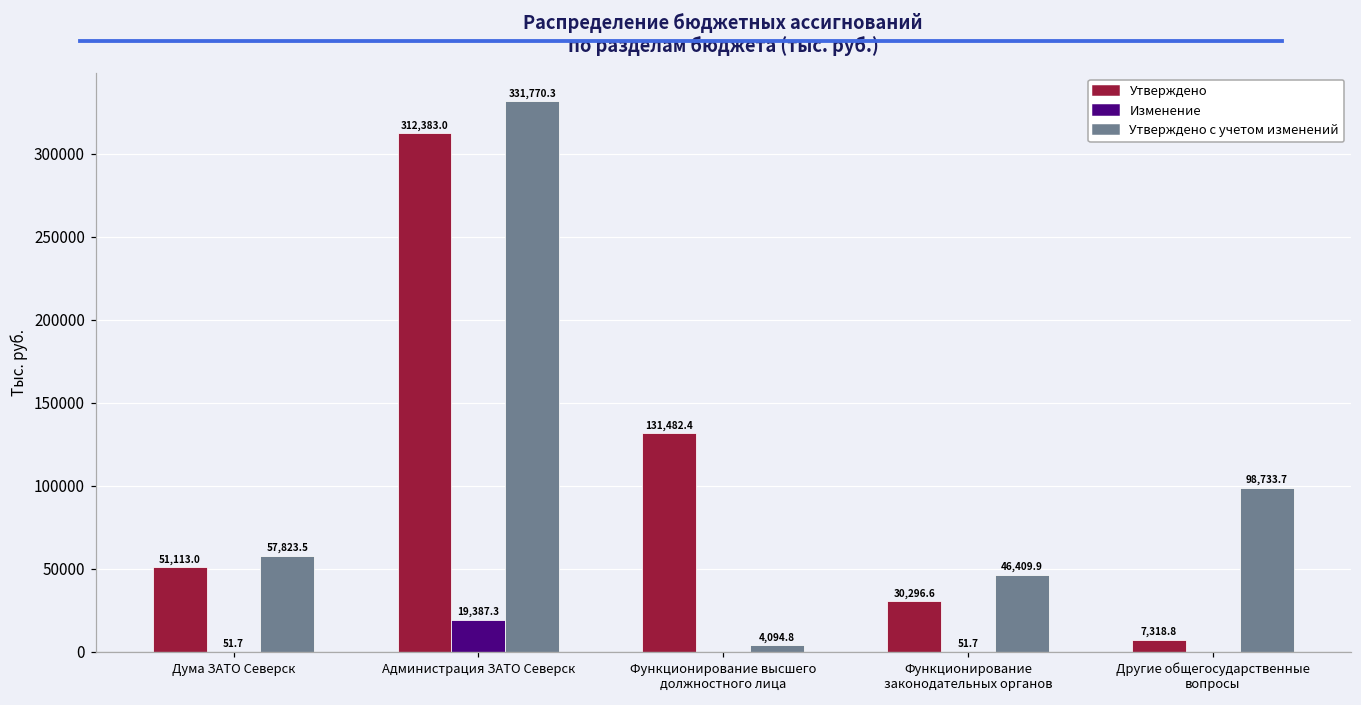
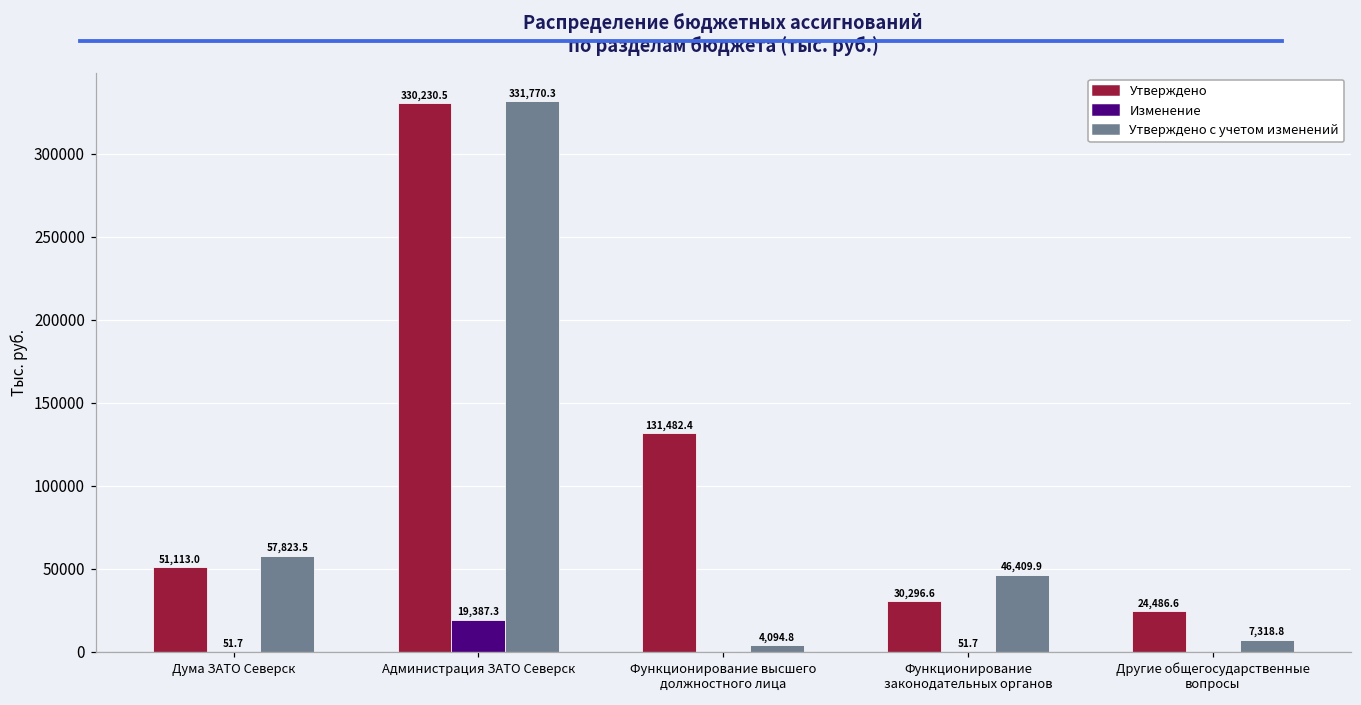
  {
    "Утверждено": {
      "Дума ЗАТО Северск": "51,113.0",
-     "Администрация ЗАТО Северск": "312,383.0",
+     "Администрация ЗАТО Северск": "330,230.5",
      "Функционирование высшего должностного лица": "131,482.4",
      "Функционирование законодательных органов": "30,296.6",
-     "Другие общегосударственные вопросы": "7,318.8"
+     "Другие общегосударственные вопросы": "24,486.6"
    },
    "Изменение": {
      "Дума ЗАТО Северск": "51.7",
      "Администрация ЗАТО Северск": "19,387.3",
      "Функционирование законодательных органов": "51.7"
    },
    "Утверждено с учетом изменений": {
      "Дума ЗАТО Северск": "57,823.5",
      "Администрация ЗАТО Северск": "331,770.3",
      "Функционирование высшего должностного лица": "4,094.8",
      "Функционирование законодательных органов": "46,409.9",
-     "Другие общегосударственные вопросы": "98,733.7"
+     "Другие общегосударственные вопросы": "7,318.8"
    }
  }
